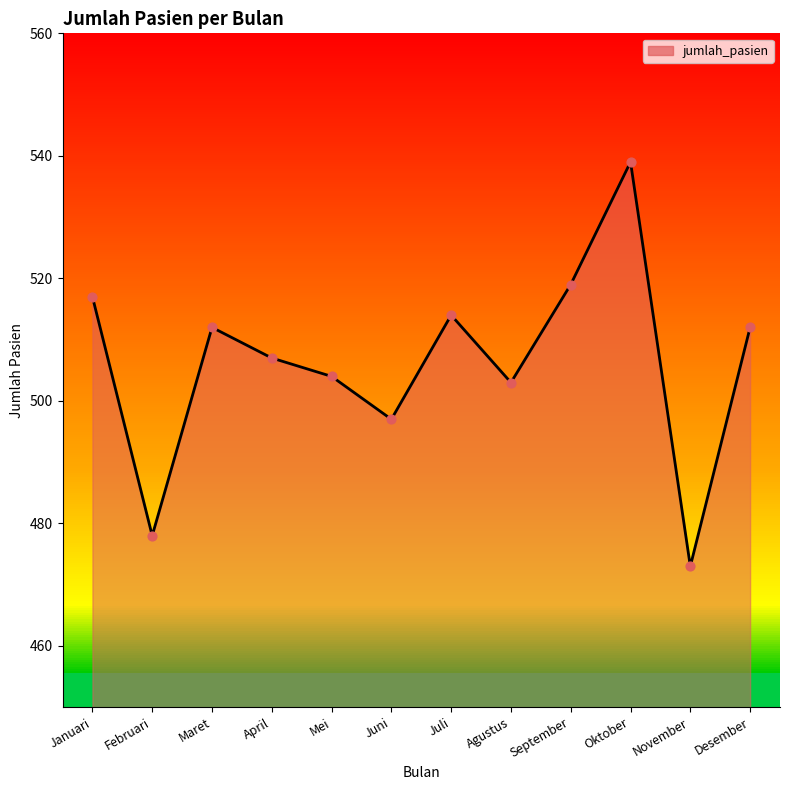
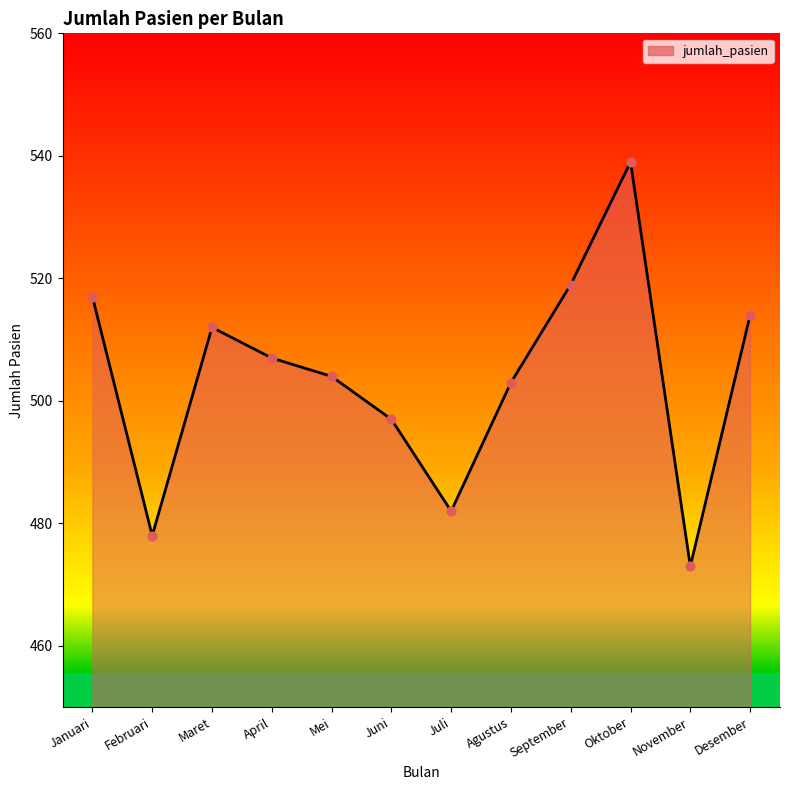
  {
    "jumlah_pasien": {
      "Januari": 517,
      "Februari": 478,
      "Maret": 512,
      "April": 507,
      "Mei": 504,
      "Juni": 497,
-     "Juli": 514,
+     "Juli": 482,
      "Agustus": 503,
      "September": 519,
      "Oktober": 539,
      "November": 473,
-     "Desember": 512
+     "Desember": 514
    }
  }
